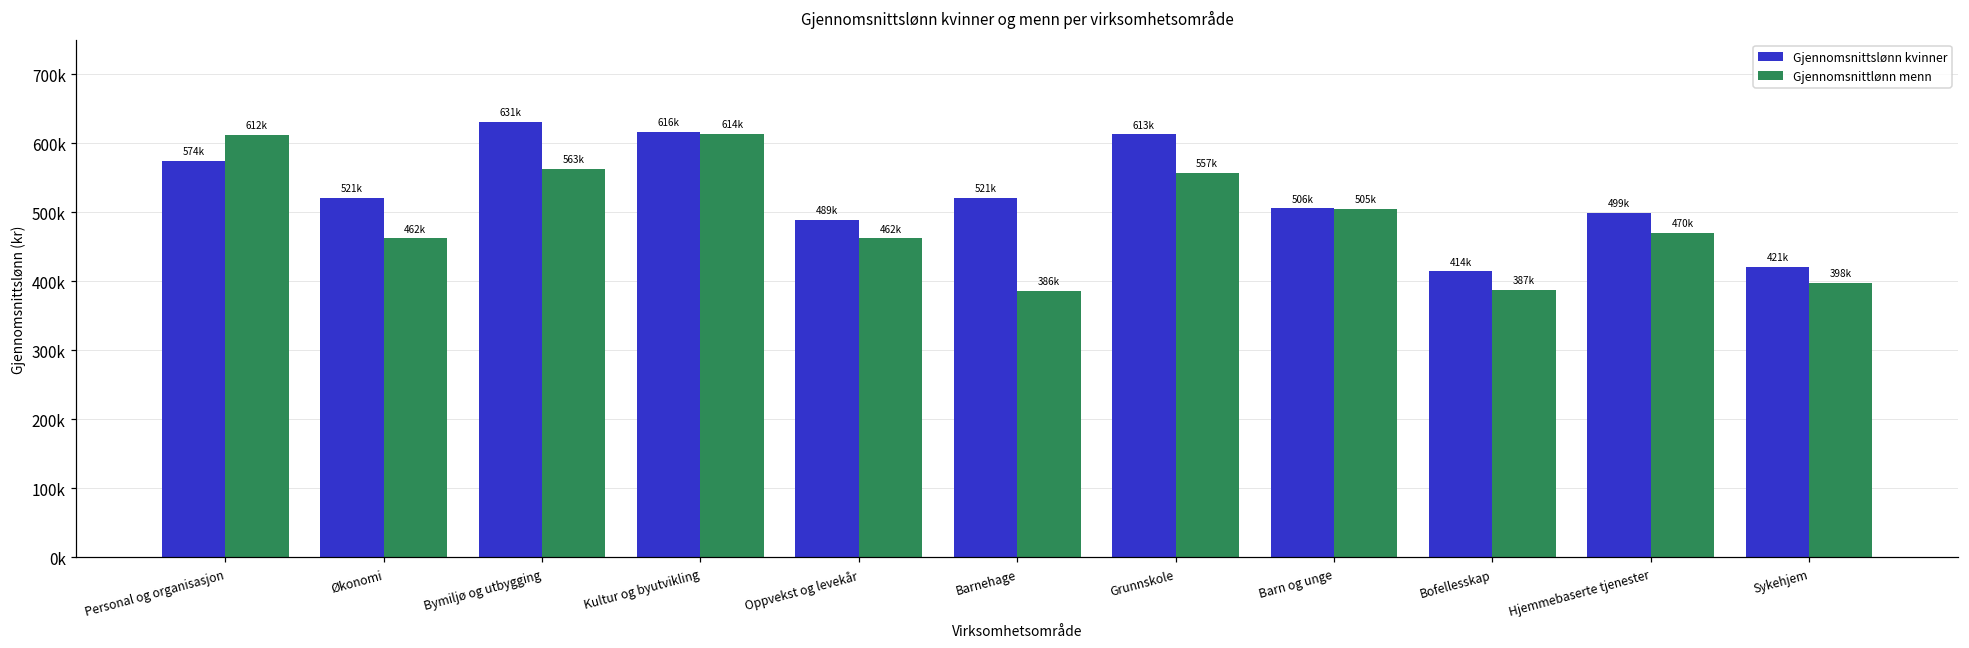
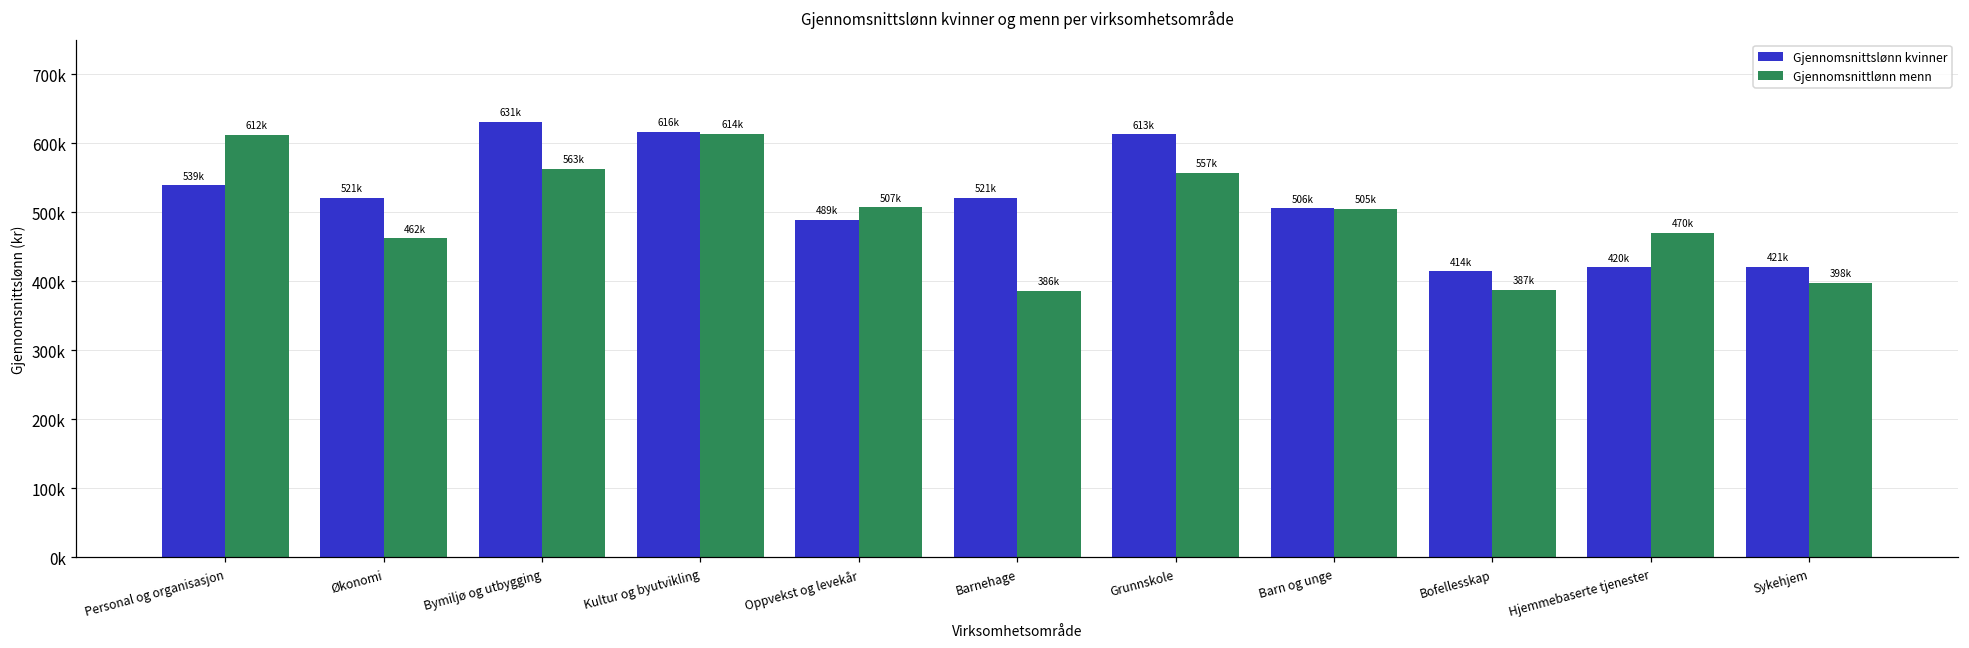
  {
    "Gjennomsnittslønn kvinner": {
-     "Personal og organisasjon": "574k",
+     "Personal og organisasjon": "539k",
      "Økonomi": "521k",
      "Bymiljø og utbygging": "631k",
      "Kultur og byutvikling": "616k",
      "Oppvekst og levekår": "489k",
      "Barnehage": "521k",
      "Grunnskole": "613k",
      "Barn og unge": "506k",
      "Bofellesskap": "414k",
-     "Hjemmebaserte tjenester": "499k",
+     "Hjemmebaserte tjenester": "420k",
      "Sykehjem": "421k"
    },
    "Gjennomsnittlønn menn": {
      "Personal og organisasjon": "612k",
      "Økonomi": "462k",
      "Bymiljø og utbygging": "563k",
      "Kultur og byutvikling": "614k",
-     "Oppvekst og levekår": "462k",
+     "Oppvekst og levekår": "507k",
      "Barnehage": "386k",
      "Grunnskole": "557k",
      "Barn og unge": "505k",
      "Bofellesskap": "387k",
      "Hjemmebaserte tjenester": "470k",
      "Sykehjem": "398k"
    }
  }
